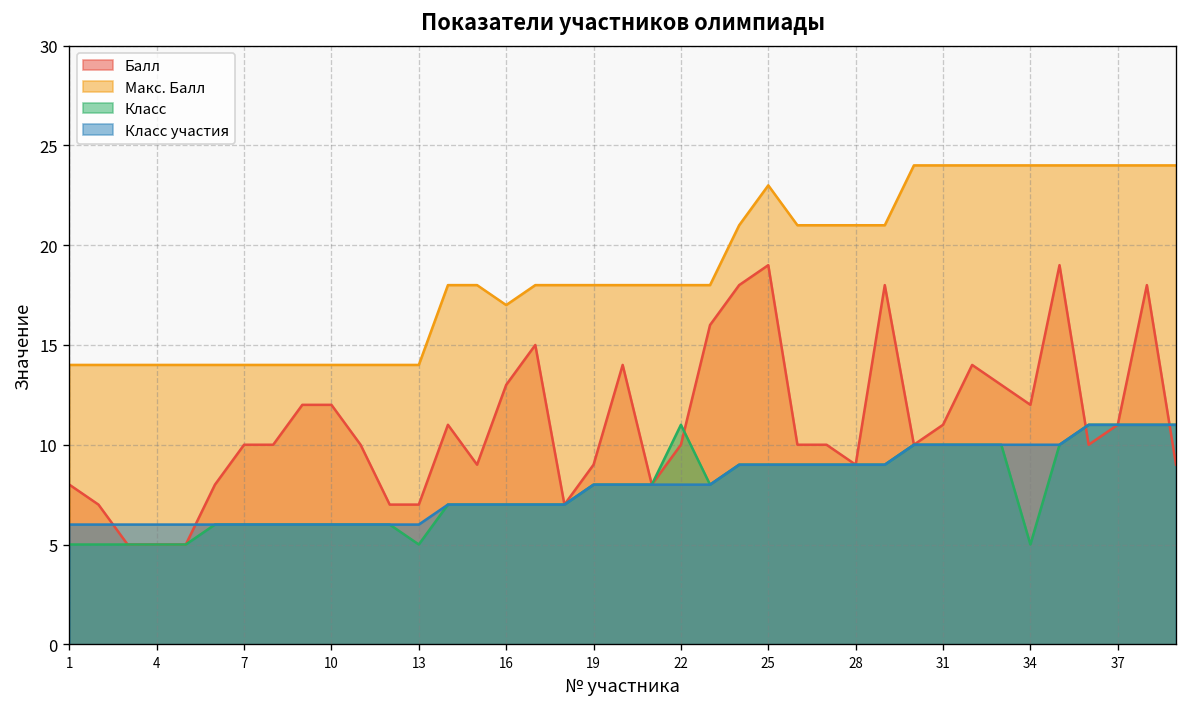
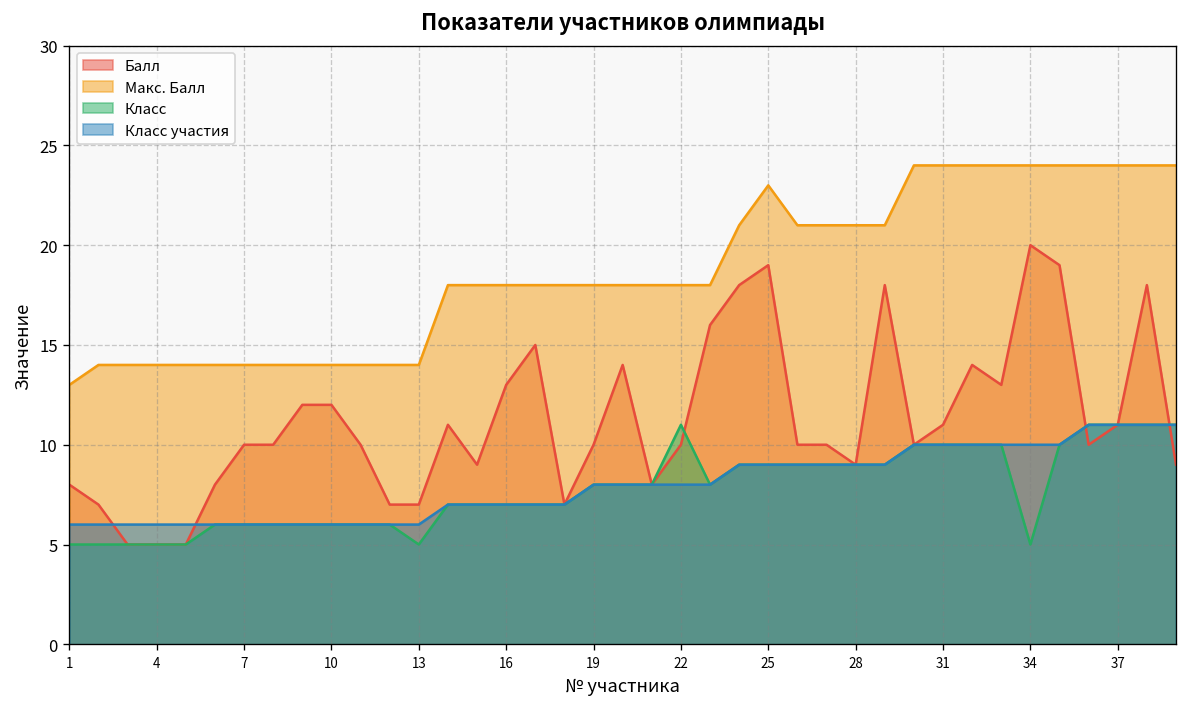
  {
    "Балл": {
      "1": 8,
      "7": 10,
      "10": 12,
      "13": 7,
      "16": 13,
-     "19": 9,
+     "19": 10,
      "22": 10,
      "25": 19,
      "31": 11,
-     "34": 12
+     "34": 20
    },
    "Макс. Балл": {
-     "1": 14,
+     "1": 13,
      "4": 14,
      "7": 14,
      "10": 14,
      "13": 14,
-     "16": 17,
+     "16": 18,
      "19": 18,
      "22": 18,
      "25": 23,
      "28": 21,
      "31": 24,
      "34": 24,
      "37": 24
    },
    "Класс": {
      "1": 5,
      "13": 5,
      "22": 11,
      "34": 5
    },
    "Класс участия": {
      "1": 6,
      "4": 6,
      "13": 6,
      "22": 8,
      "34": 10
    }
  }
